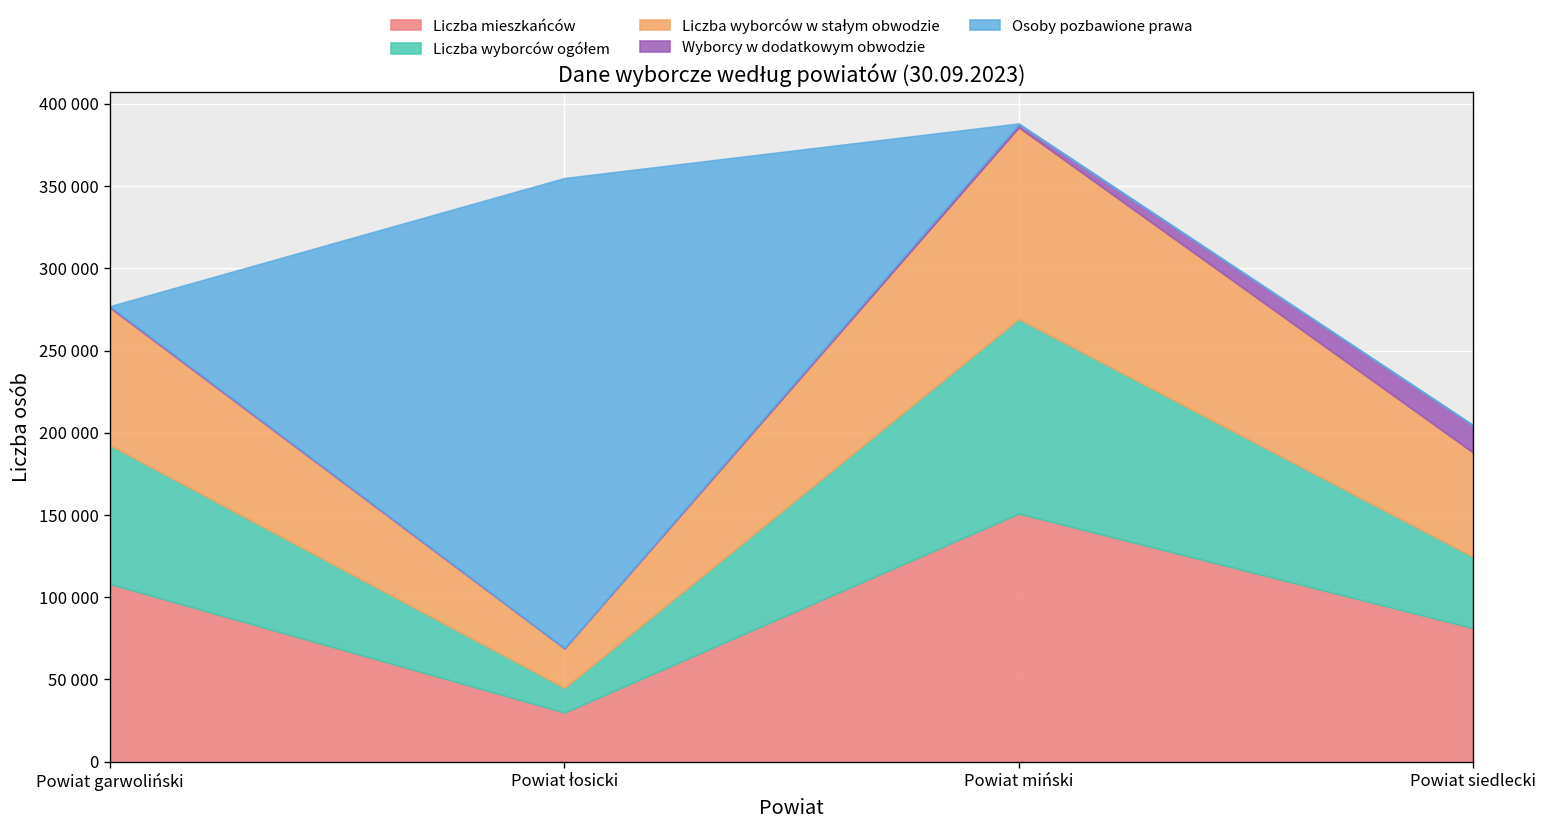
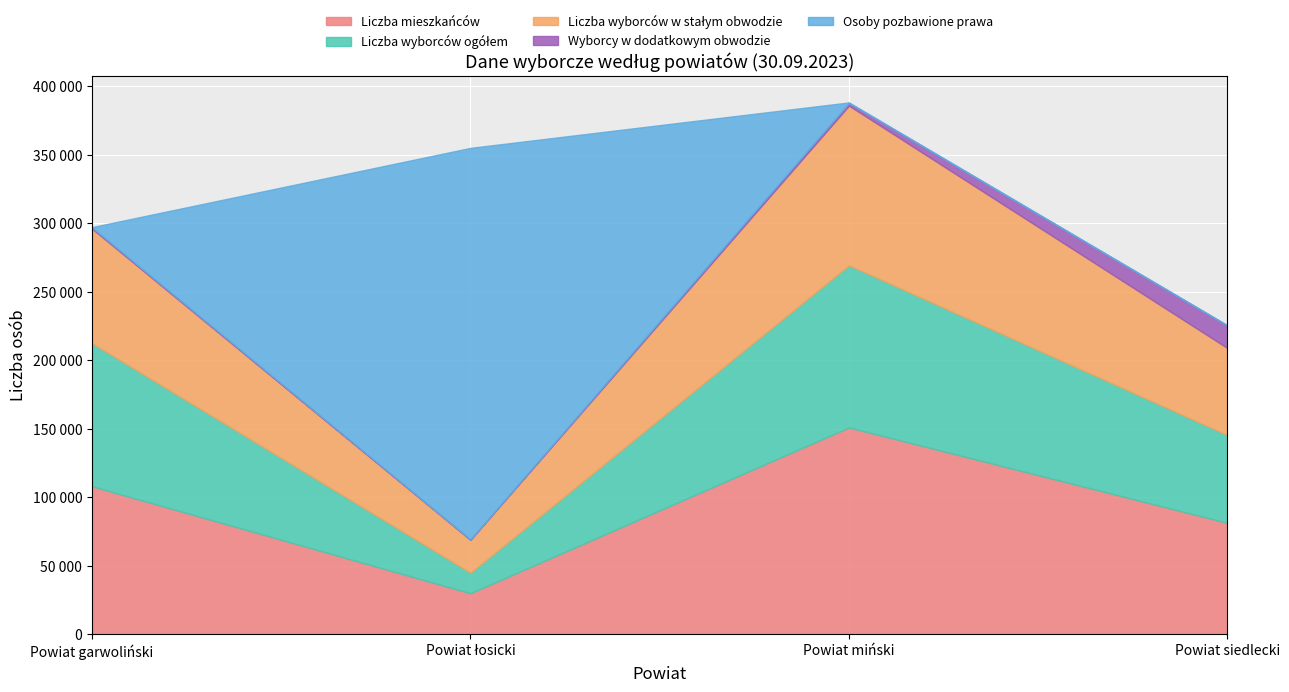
  {
    "Liczba wyborców ogółem": {
-     "Powiat garwoliński": 84000,
+     "Powiat garwoliński": 104000,
      "Powiat łosicki": 15000,
      "Powiat miński": 118000,
-     "Powiat siedlecki": 43000
+     "Powiat siedlecki": 64000
    },
    "Osoby pozbawione prawa": {
      "Powiat łosicki": 286000
    }
  }
